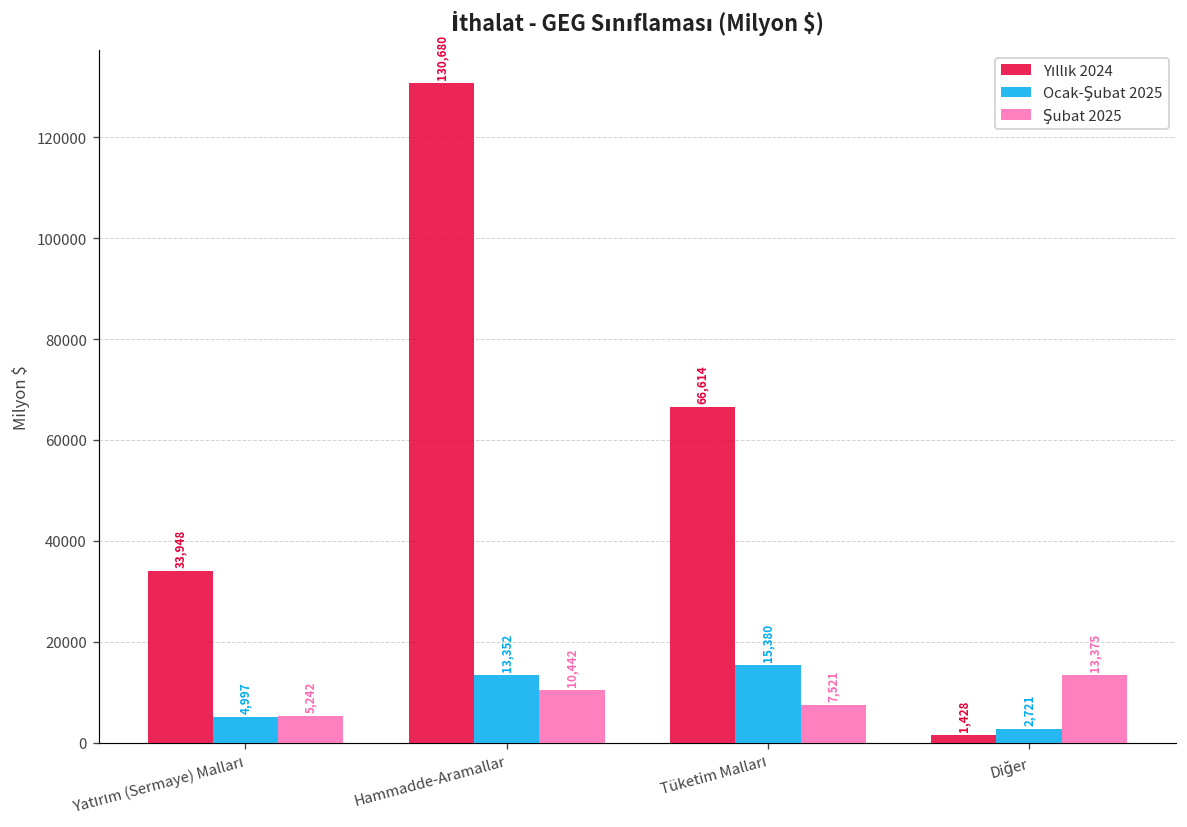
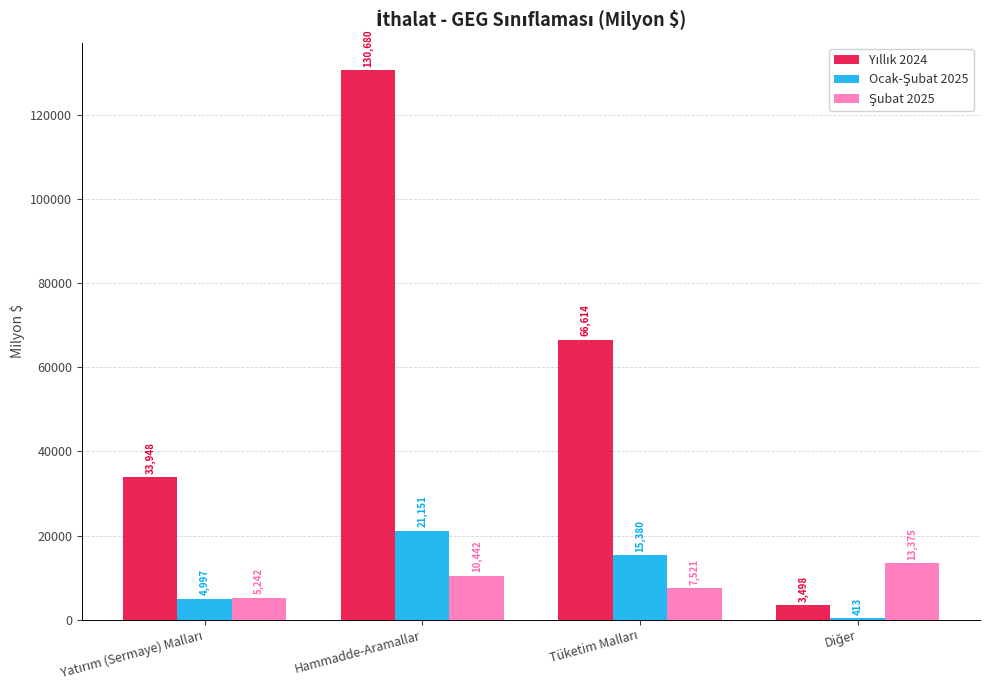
  {
    "Yıllık 2024": {
      "Yatırım (Sermaye) Malları": "33,948",
      "Hammadde-Aramallar": "130,680",
      "Tüketim Malları": "66,614",
-     "Diğer": "1,428"
+     "Diğer": "3,498"
    },
    "Ocak-Şubat 2025": {
      "Yatırım (Sermaye) Malları": "4,997",
-     "Hammadde-Aramallar": "13,352",
+     "Hammadde-Aramallar": "21,151",
      "Tüketim Malları": "15,380",
-     "Diğer": "2,721"
+     "Diğer": "413"
    },
    "Şubat 2025": {
      "Yatırım (Sermaye) Malları": "5,242",
      "Hammadde-Aramallar": "10,442",
      "Tüketim Malları": "7,521",
      "Diğer": "13,375"
    }
  }
